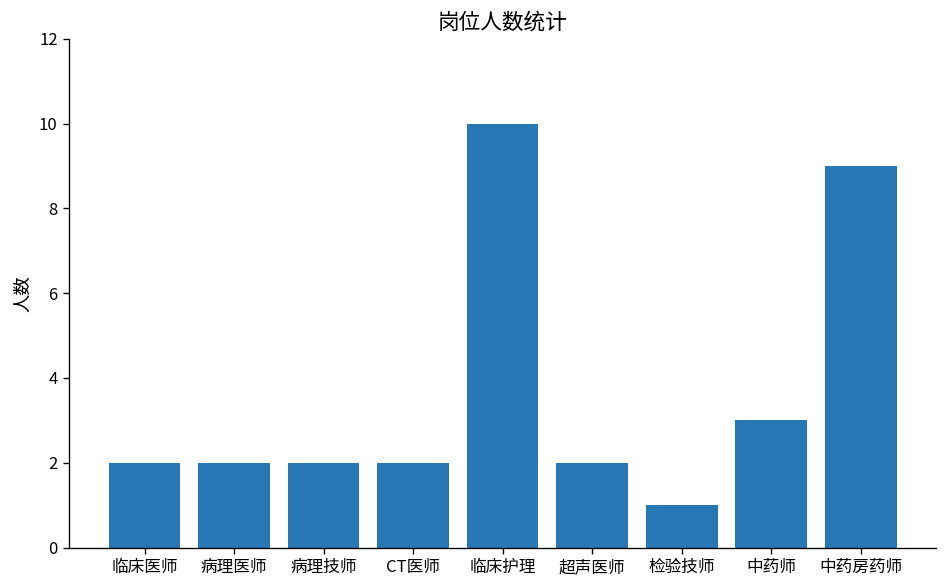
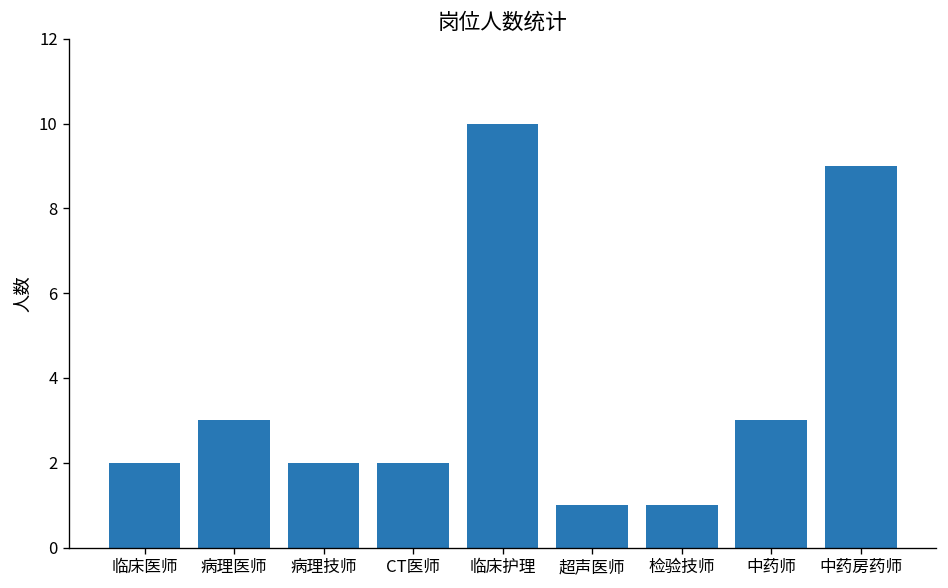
  {
    "临床医师": 2,
-   "病理医师": 2,
+   "病理医师": 3,
    "病理技师": 2,
    "CT医师": 2,
    "临床护理": 10,
-   "超声医师": 2,
+   "超声医师": 1,
    "检验技师": 1,
    "中药师": 3,
    "中药房药师": 9
  }
